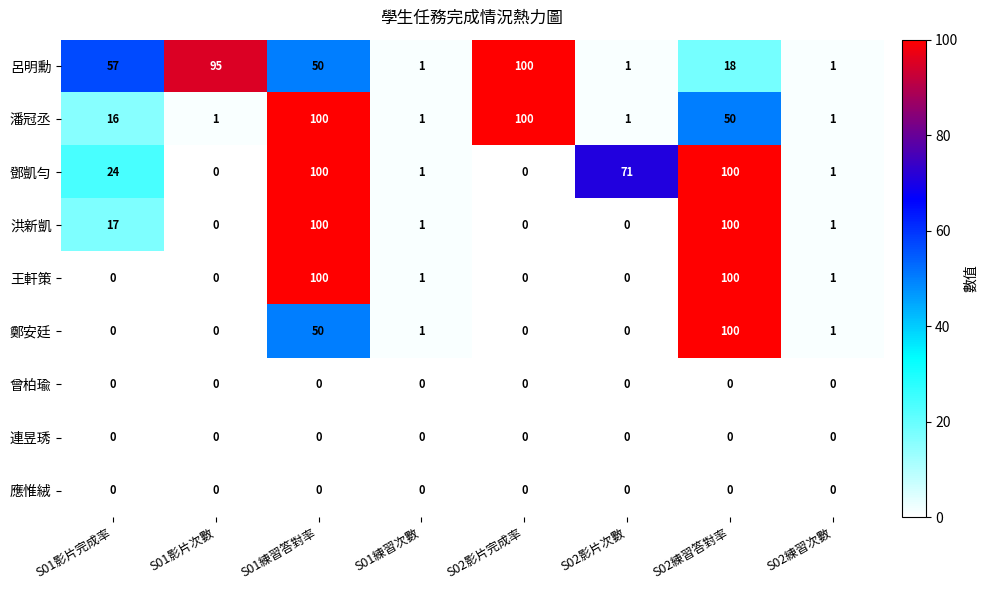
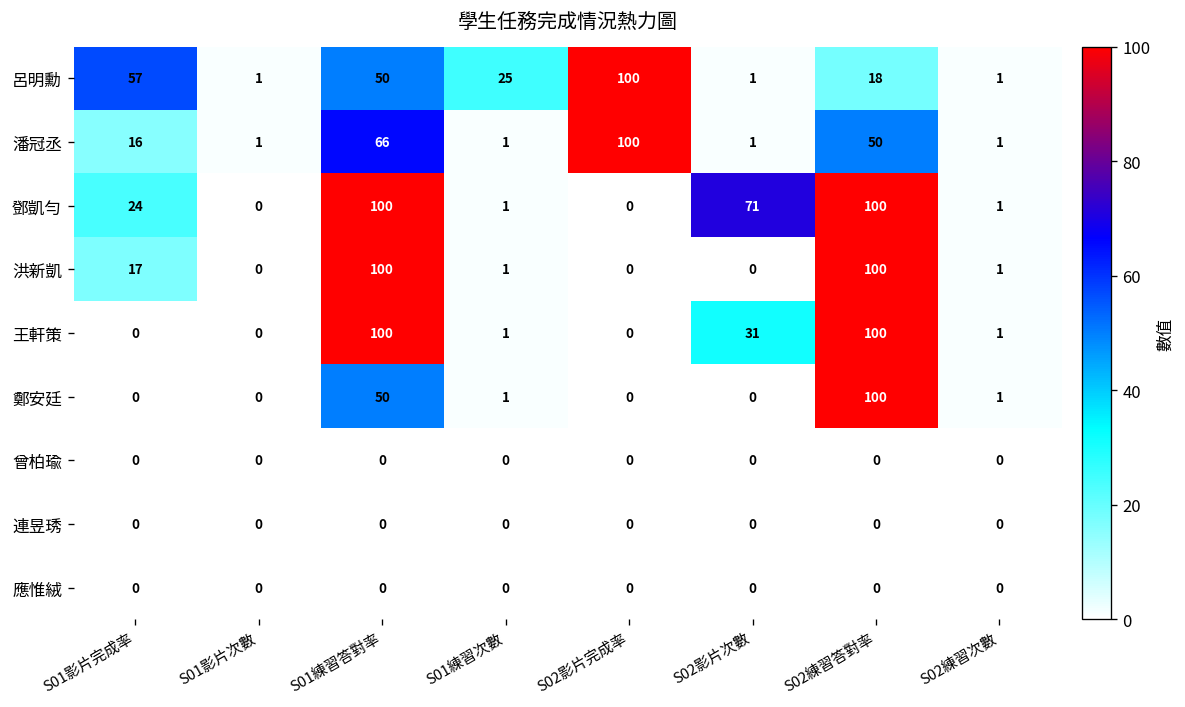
  {
    "呂明勳": {
      "S01影片完成率": 57,
-     "S01影片次數": 95,
+     "S01影片次數": 1,
      "S01練習答對率": 50,
-     "S01練習次數": 1,
+     "S01練習次數": 25,
      "S02影片完成率": 100,
      "S02影片次數": 1,
      "S02練習答對率": 18,
      "S02練習次數": 1
    },
    "潘冠丞": {
      "S01影片完成率": 16,
      "S01影片次數": 1,
-     "S01練習答對率": 100,
+     "S01練習答對率": 66,
      "S01練習次數": 1,
      "S02影片完成率": 100,
      "S02影片次數": 1,
      "S02練習答對率": 50,
      "S02練習次數": 1
    },
    "鄧凱勻": {
      "S01影片完成率": 24,
      "S01影片次數": 0,
      "S01練習答對率": 100,
      "S01練習次數": 1,
      "S02影片完成率": 0,
      "S02影片次數": 71,
      "S02練習答對率": 100,
      "S02練習次數": 1
    },
    "洪新凱": {
      "S01影片完成率": 17,
      "S01影片次數": 0,
      "S01練習答對率": 100,
      "S01練習次數": 1,
      "S02影片完成率": 0,
      "S02影片次數": 0,
      "S02練習答對率": 100,
      "S02練習次數": 1
    },
    "王軒策": {
      "S01影片完成率": 0,
      "S01影片次數": 0,
      "S01練習答對率": 100,
      "S01練習次數": 1,
      "S02影片完成率": 0,
-     "S02影片次數": 0,
+     "S02影片次數": 31,
      "S02練習答對率": 100,
      "S02練習次數": 1
    },
    "鄭安廷": {
      "S01影片完成率": 0,
      "S01影片次數": 0,
      "S01練習答對率": 50,
      "S01練習次數": 1,
      "S02影片完成率": 0,
      "S02影片次數": 0,
      "S02練習答對率": 100,
      "S02練習次數": 1
    },
    "曾柏瑜": {
      "S01影片完成率": 0,
      "S01影片次數": 0,
      "S01練習答對率": 0,
      "S01練習次數": 0,
      "S02影片完成率": 0,
      "S02影片次數": 0,
      "S02練習答對率": 0,
      "S02練習次數": 0
    },
    "連昱琇": {
      "S01影片完成率": 0,
      "S01影片次數": 0,
      "S01練習答對率": 0,
      "S01練習次數": 0,
      "S02影片完成率": 0,
      "S02影片次數": 0,
      "S02練習答對率": 0,
      "S02練習次數": 0
    },
    "應惟絨": {
      "S01影片完成率": 0,
      "S01影片次數": 0,
      "S01練習答對率": 0,
      "S01練習次數": 0,
      "S02影片完成率": 0,
      "S02影片次數": 0,
      "S02練習答對率": 0,
      "S02練習次數": 0
    }
  }
